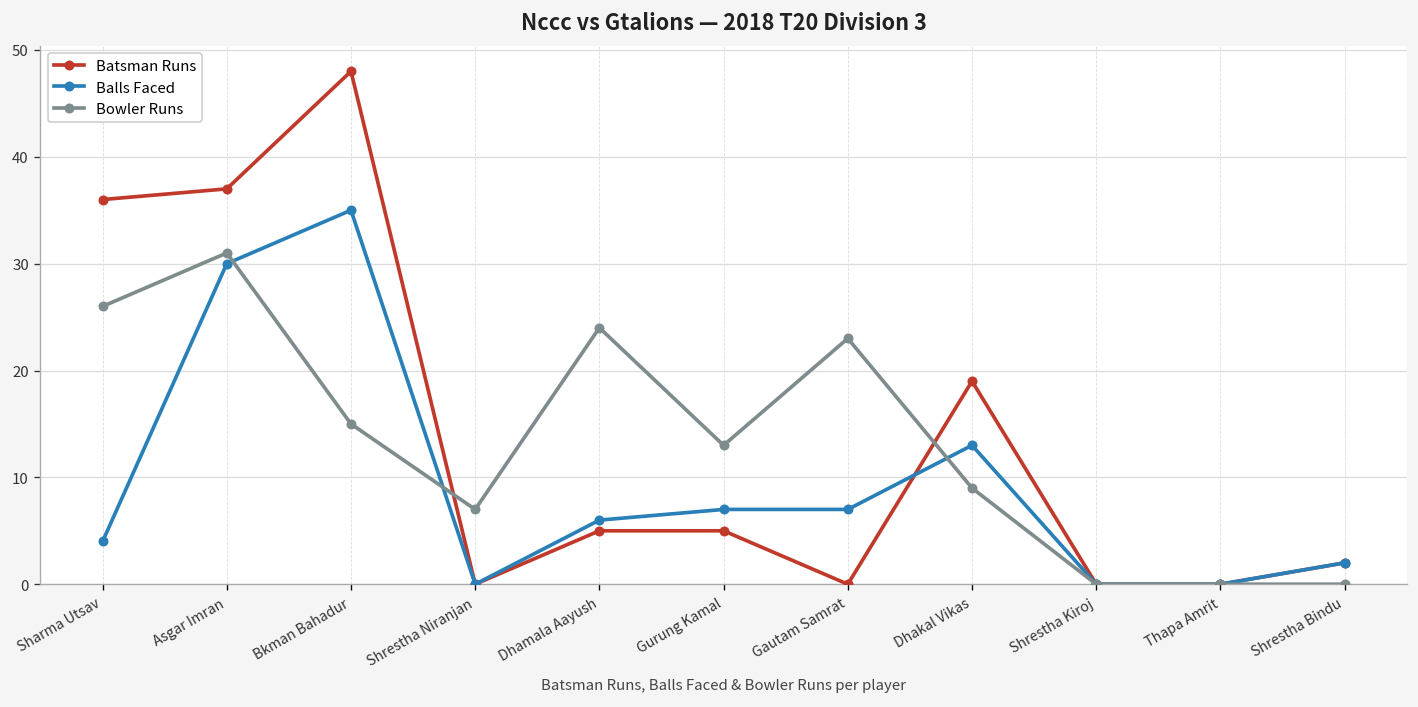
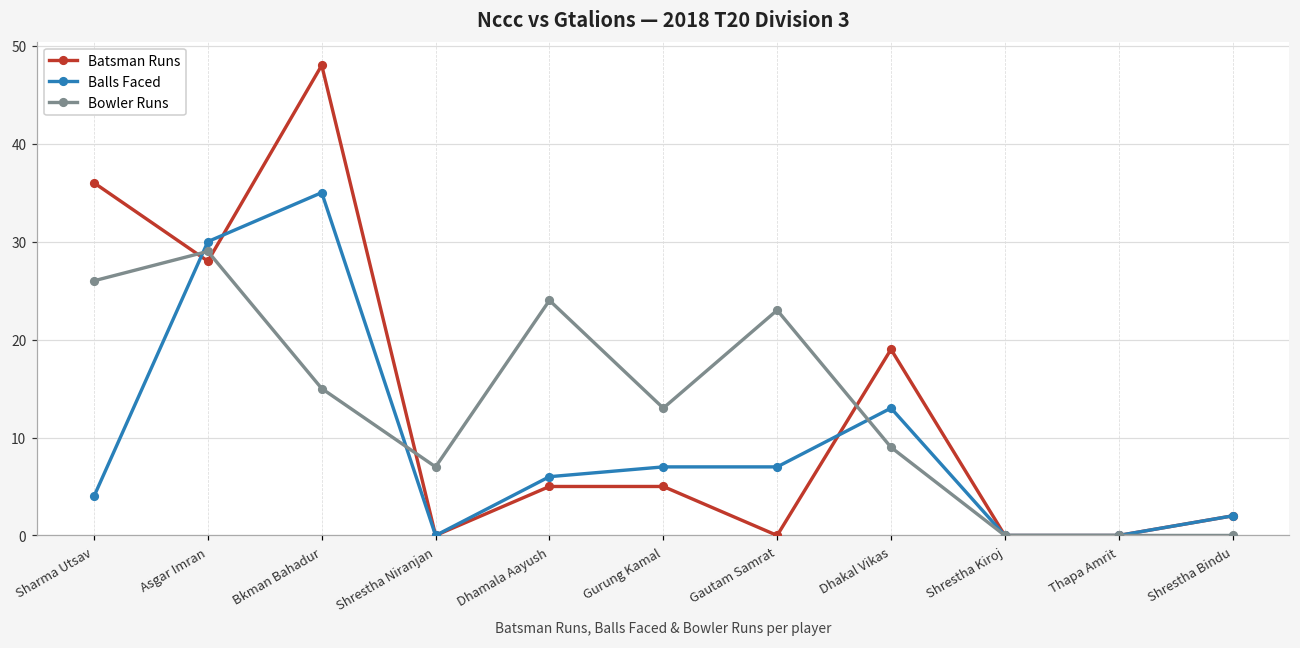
  {
    "Batsman Runs": {
      "Sharma Utsav": 36,
-     "Asgar Imran": 37,
+     "Asgar Imran": 28,
      "Bkman Bahadur": 48,
      "Dhamala Aayush": 5,
      "Gurung Kamal": 5,
      "Gautam Samrat": 0,
      "Dhakal Vikas": 19
    },
    "Balls Faced": {
      "Sharma Utsav": 4,
      "Asgar Imran": 30,
      "Bkman Bahadur": 35,
      "Dhamala Aayush": 6,
      "Gurung Kamal": 7,
      "Gautam Samrat": 7,
      "Dhakal Vikas": 13
    },
    "Bowler Runs": {
      "Sharma Utsav": 26,
-     "Asgar Imran": 31,
+     "Asgar Imran": 29,
      "Bkman Bahadur": 15,
      "Shrestha Niranjan": 7,
      "Dhamala Aayush": 24,
      "Gurung Kamal": 13,
      "Gautam Samrat": 23,
      "Dhakal Vikas": 9,
      "Shrestha Bindu": 0
    }
  }
